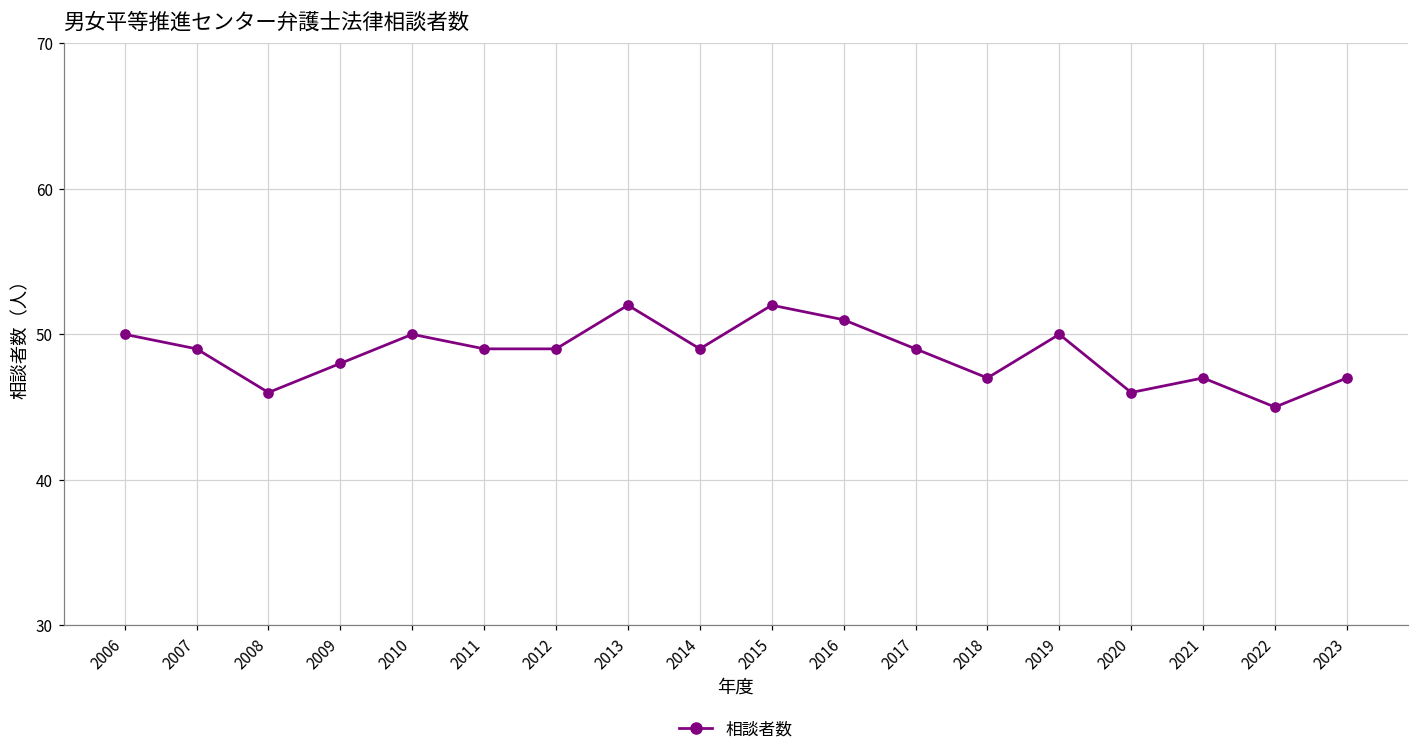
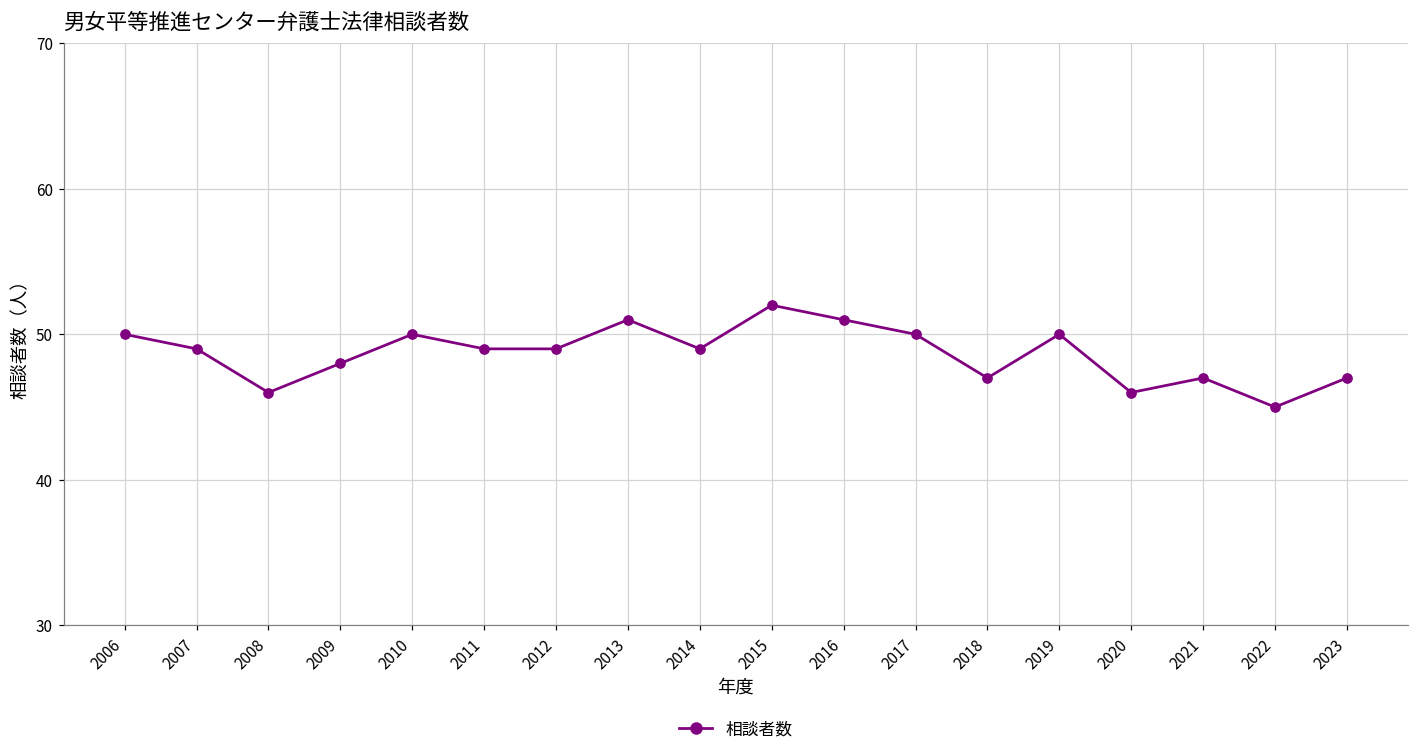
  {
    "2006": 50,
    "2007": 49,
    "2008": 46,
    "2009": 48,
    "2010": 50,
    "2011": 49,
    "2012": 49,
-   "2013": 52,
+   "2013": 51,
    "2014": 49,
    "2015": 52,
    "2016": 51,
-   "2017": 49,
+   "2017": 50,
    "2018": 47,
    "2019": 50,
    "2020": 46,
    "2021": 47,
    "2022": 45,
    "2023": 47
  }
